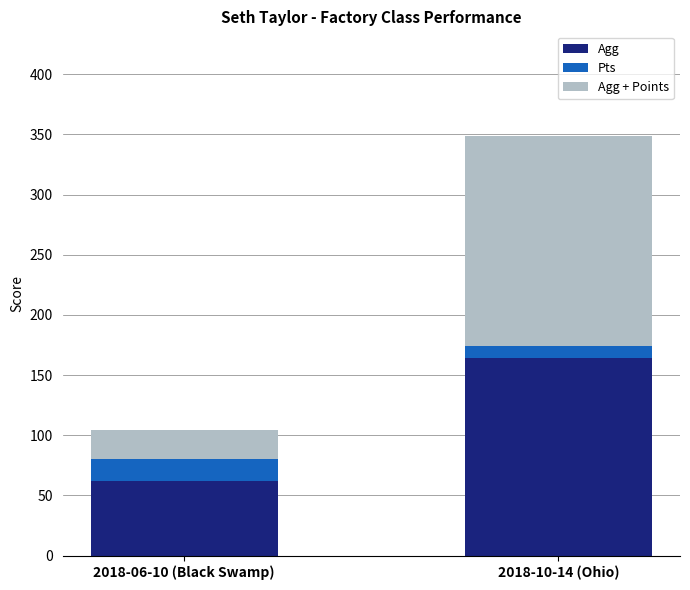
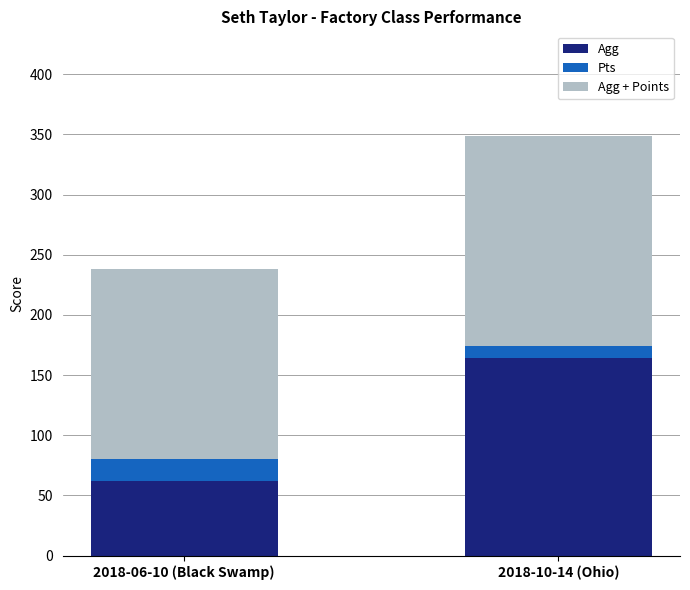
  {
    "Agg": {
      "2018-06-10 (Black Swamp)": 62,
      "2018-10-14 (Ohio)": 164
    },
    "Pts": {
      "2018-06-10 (Black Swamp)": 18,
      "2018-10-14 (Ohio)": 10
    },
    "Agg + Points": {
-     "2018-06-10 (Black Swamp)": 24,
+     "2018-06-10 (Black Swamp)": 158,
      "2018-10-14 (Ohio)": 174
    }
  }
